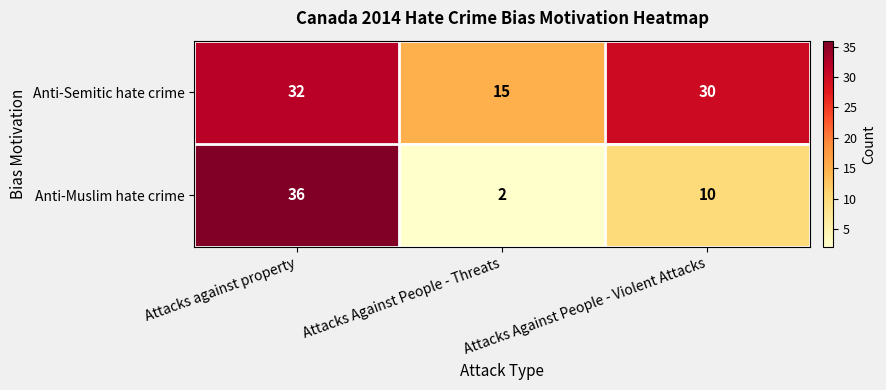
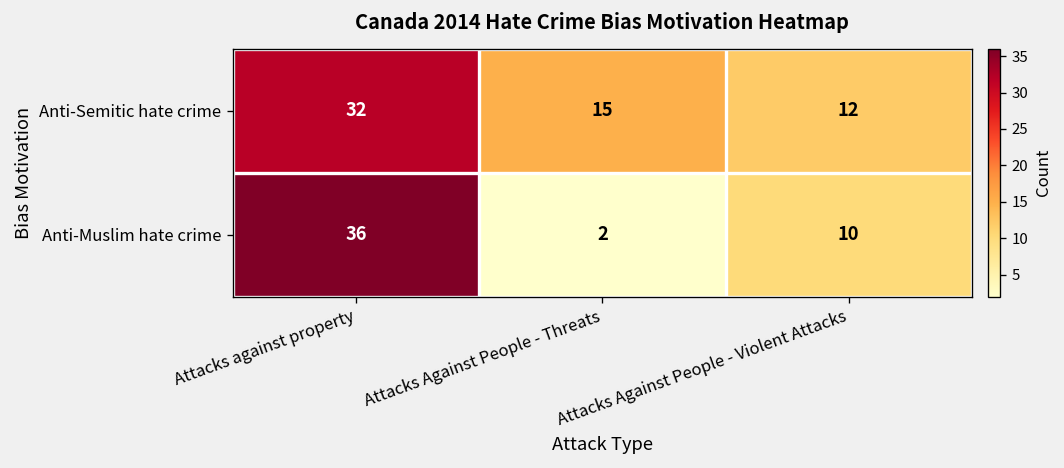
  {
    "Anti-Semitic hate crime": {
      "Attacks against property": 32,
      "Attacks Against People - Threats": 15,
-     "Attacks Against People - Violent Attacks": 30
+     "Attacks Against People - Violent Attacks": 12
    },
    "Anti-Muslim hate crime": {
      "Attacks against property": 36,
      "Attacks Against People - Threats": 2,
      "Attacks Against People - Violent Attacks": 10
    }
  }
